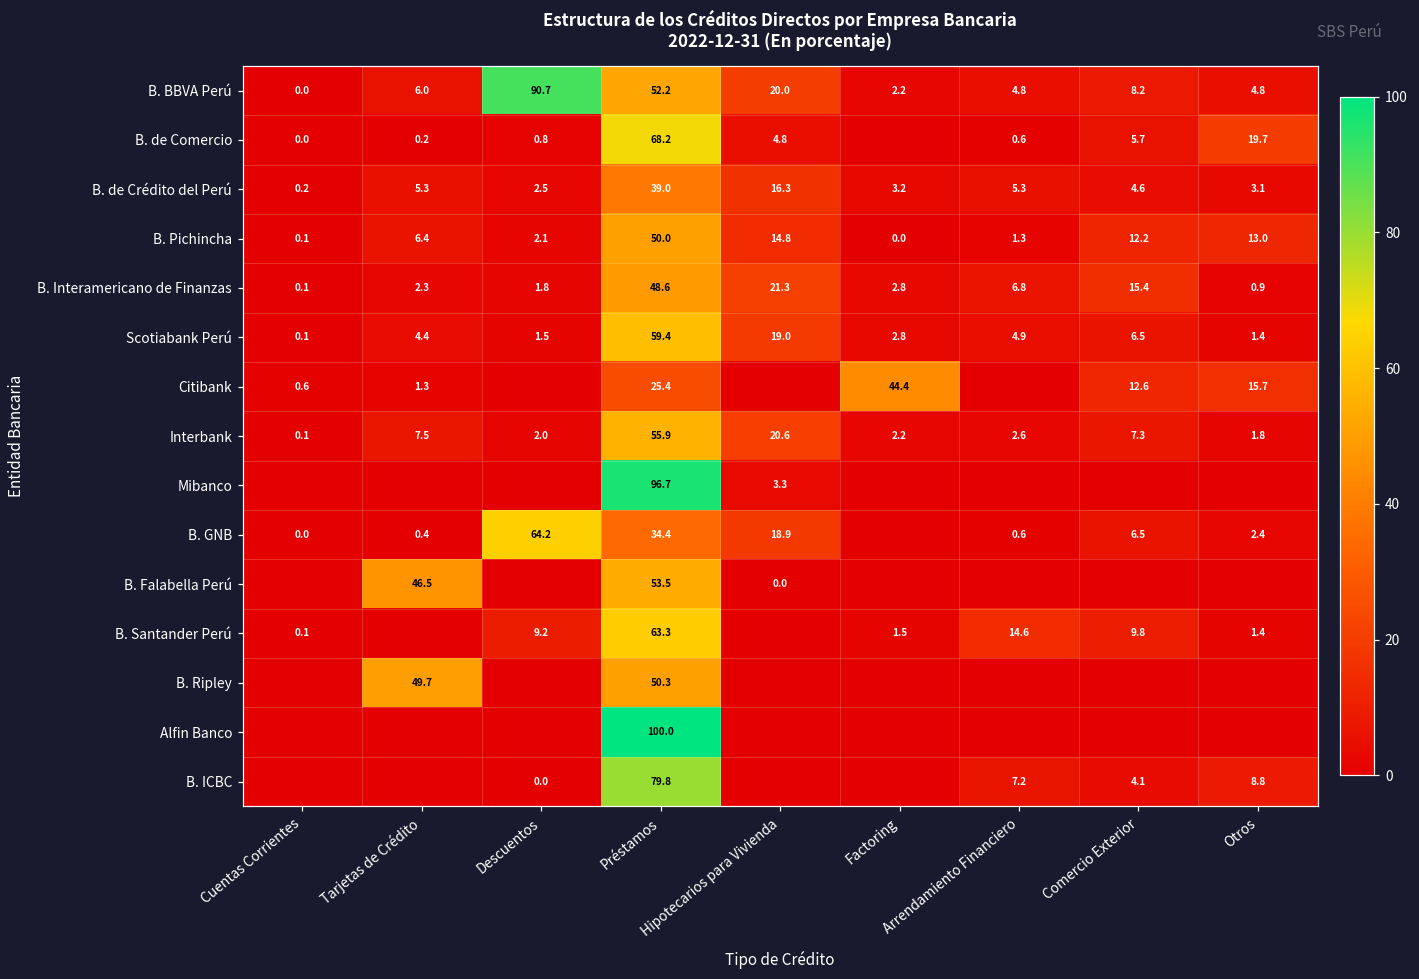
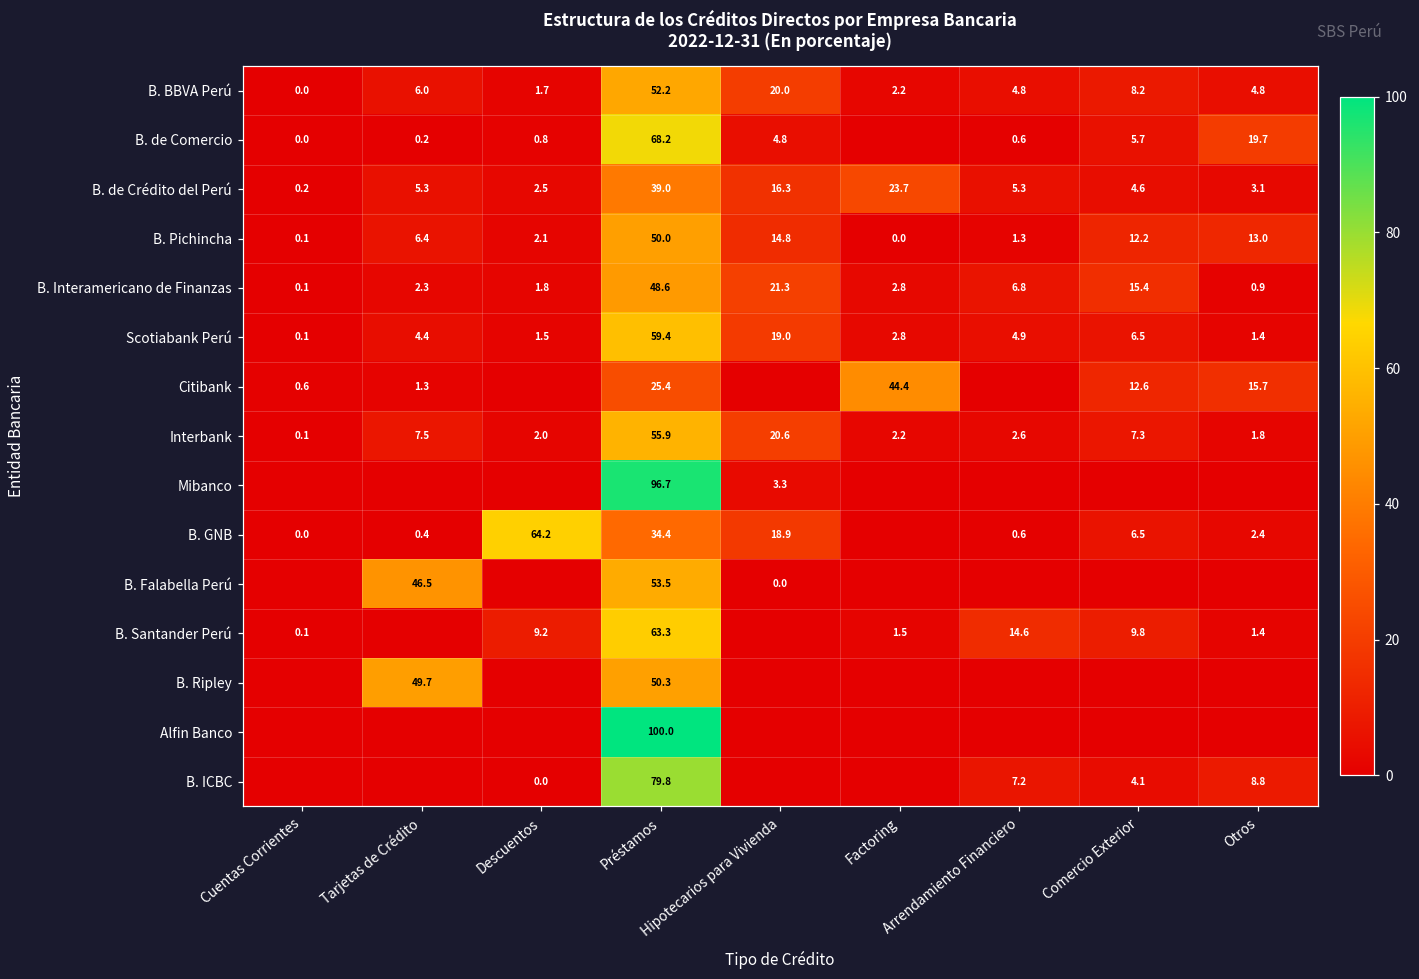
  {
    "B. BBVA Perú": {
      "Cuentas Corrientes": 0.0,
      "Tarjetas de Crédito": 6.0,
-     "Descuentos": 90.7,
+     "Descuentos": 1.7,
      "Préstamos": 52.2,
      "Hipotecarios para Vivienda": 20.0,
      "Factoring": 2.2,
      "Arrendamiento Financiero": 4.8,
      "Comercio Exterior": 8.2,
      "Otros": 4.8
    },
    "B. de Comercio": {
      "Cuentas Corrientes": 0.0,
      "Tarjetas de Crédito": 0.2,
      "Descuentos": 0.8,
      "Préstamos": 68.2,
      "Hipotecarios para Vivienda": 4.8,
      "Arrendamiento Financiero": 0.6,
      "Comercio Exterior": 5.7,
      "Otros": 19.7
    },
    "B. de Crédito del Perú": {
      "Cuentas Corrientes": 0.2,
      "Tarjetas de Crédito": 5.3,
      "Descuentos": 2.5,
      "Préstamos": 39.0,
      "Hipotecarios para Vivienda": 16.3,
-     "Factoring": 3.2,
+     "Factoring": 23.7,
      "Arrendamiento Financiero": 5.3,
      "Comercio Exterior": 4.6,
      "Otros": 3.1
    },
    "B. Pichincha": {
      "Cuentas Corrientes": 0.1,
      "Tarjetas de Crédito": 6.4,
      "Descuentos": 2.1,
      "Préstamos": 50.0,
      "Hipotecarios para Vivienda": 14.8,
      "Factoring": 0.0,
      "Arrendamiento Financiero": 1.3,
      "Comercio Exterior": 12.2,
      "Otros": 13.0
    },
    "B. Interamericano de Finanzas": {
      "Cuentas Corrientes": 0.1,
      "Tarjetas de Crédito": 2.3,
      "Descuentos": 1.8,
      "Préstamos": 48.6,
      "Hipotecarios para Vivienda": 21.3,
      "Factoring": 2.8,
      "Arrendamiento Financiero": 6.8,
      "Comercio Exterior": 15.4,
      "Otros": 0.9
    },
    "Scotiabank Perú": {
      "Cuentas Corrientes": 0.1,
      "Tarjetas de Crédito": 4.4,
      "Descuentos": 1.5,
      "Préstamos": 59.4,
      "Hipotecarios para Vivienda": 19.0,
      "Factoring": 2.8,
      "Arrendamiento Financiero": 4.9,
      "Comercio Exterior": 6.5,
      "Otros": 1.4
    },
    "Citibank": {
      "Cuentas Corrientes": 0.6,
      "Tarjetas de Crédito": 1.3,
      "Préstamos": 25.4,
      "Factoring": 44.4,
      "Comercio Exterior": 12.6,
      "Otros": 15.7
    },
    "Interbank": {
      "Cuentas Corrientes": 0.1,
      "Tarjetas de Crédito": 7.5,
      "Descuentos": 2.0,
      "Préstamos": 55.9,
      "Hipotecarios para Vivienda": 20.6,
      "Factoring": 2.2,
      "Arrendamiento Financiero": 2.6,
      "Comercio Exterior": 7.3,
      "Otros": 1.8
    },
    "Mibanco": {
      "Préstamos": 96.7,
      "Hipotecarios para Vivienda": 3.3
    },
    "B. GNB": {
      "Cuentas Corrientes": 0.0,
      "Tarjetas de Crédito": 0.4,
      "Descuentos": 64.2,
      "Préstamos": 34.4,
      "Hipotecarios para Vivienda": 18.9,
      "Arrendamiento Financiero": 0.6,
      "Comercio Exterior": 6.5,
      "Otros": 2.4
    },
    "B. Falabella Perú": {
      "Tarjetas de Crédito": 46.5,
      "Préstamos": 53.5,
      "Hipotecarios para Vivienda": 0.0
    },
    "B. Santander Perú": {
      "Cuentas Corrientes": 0.1,
      "Descuentos": 9.2,
      "Préstamos": 63.3,
      "Factoring": 1.5,
      "Arrendamiento Financiero": 14.6,
      "Comercio Exterior": 9.8,
      "Otros": 1.4
    },
    "B. Ripley": {
      "Tarjetas de Crédito": 49.7,
      "Préstamos": 50.3
    },
    "Alfin Banco": {
      "Préstamos": 100.0
    },
    "B. ICBC": {
      "Descuentos": 0.0,
      "Préstamos": 79.8,
      "Arrendamiento Financiero": 7.2,
      "Comercio Exterior": 4.1,
      "Otros": 8.8
    }
  }
